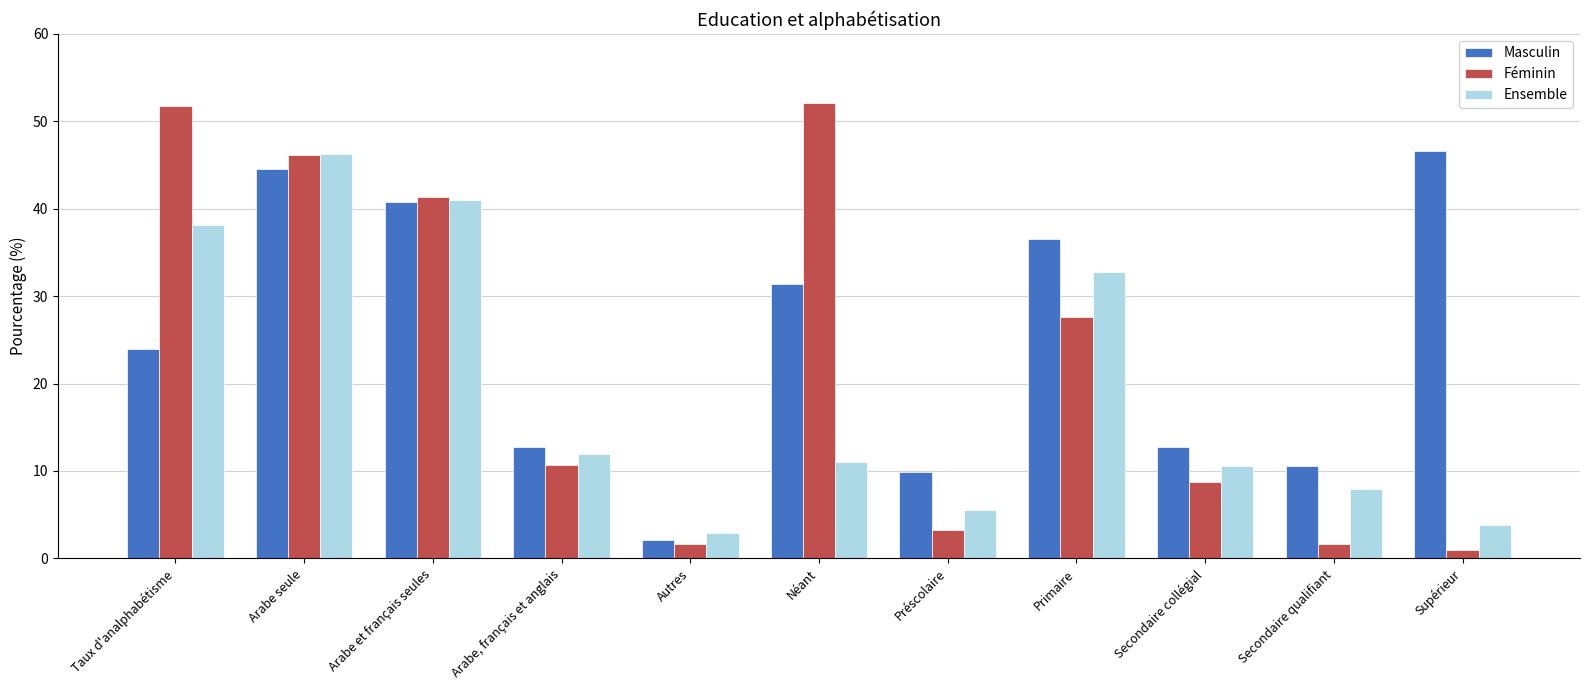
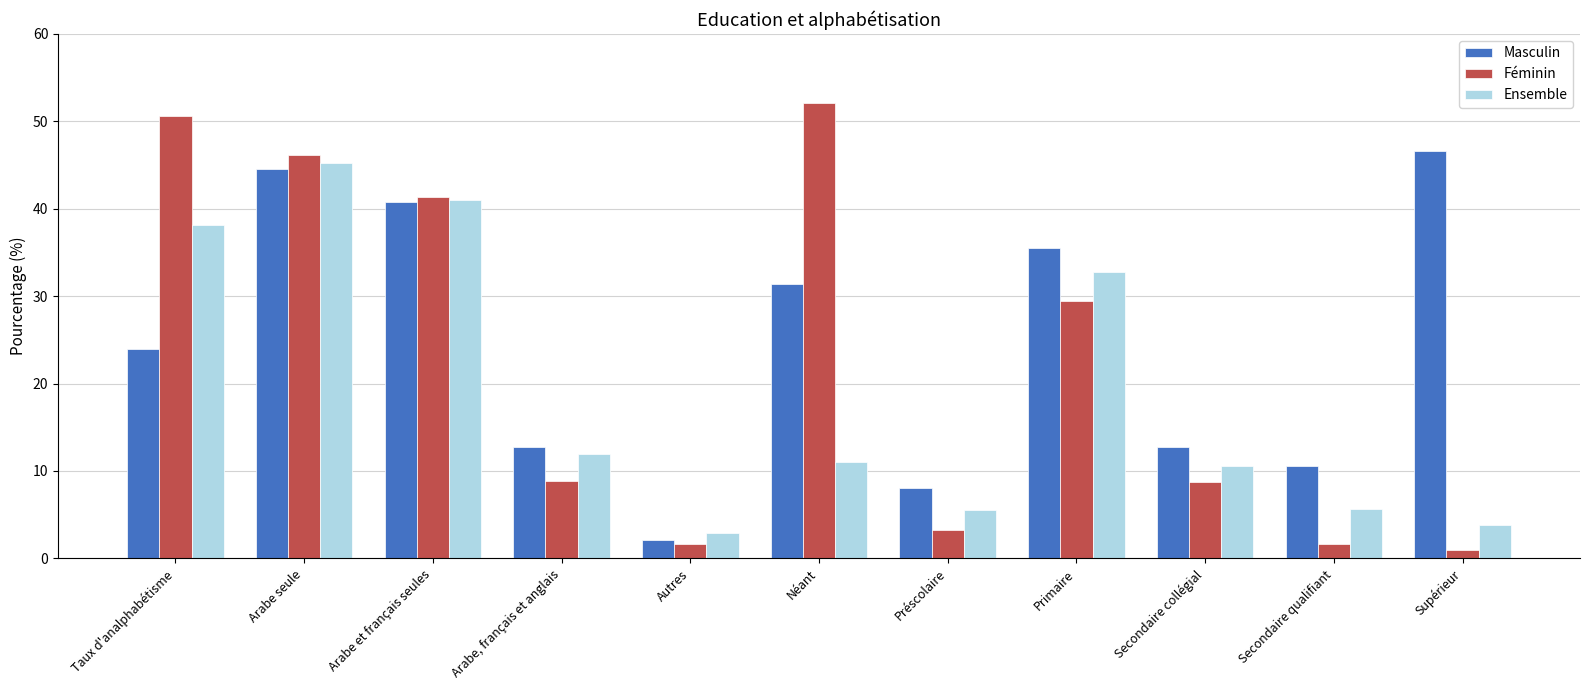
  {
    "Masculin": {
      "Taux d'analphabétisme": 24,
      "Arabe seule": 45,
      "Arabe et français seules": 41,
      "Arabe, français et anglais": 13,
      "Autres": 2,
      "Néant": 31,
-     "Préscolaire": 10,
-     "Primaire": 37,
+     "Préscolaire": 8,
+     "Primaire": 36,
      "Secondaire collégial": 13,
      "Secondaire qualifiant": 11,
      "Supérieur": 47
    },
    "Féminin": {
-     "Taux d'analphabétisme": 52,
+     "Taux d'analphabétisme": 51,
      "Arabe seule": 46,
      "Arabe et français seules": 41,
-     "Arabe, français et anglais": 11,
+     "Arabe, français et anglais": 9,
      "Autres": 2,
      "Néant": 52,
      "Préscolaire": 3,
-     "Primaire": 28,
+     "Primaire": 30,
      "Secondaire collégial": 9,
      "Secondaire qualifiant": 2,
      "Supérieur": 1
    },
    "Ensemble": {
      "Taux d'analphabétisme": 38,
-     "Arabe seule": 46,
+     "Arabe seule": 45,
      "Arabe et français seules": 41,
      "Arabe, français et anglais": 12,
      "Autres": 3,
      "Néant": 11,
      "Préscolaire": 6,
      "Primaire": 33,
      "Secondaire collégial": 11,
-     "Secondaire qualifiant": 8,
+     "Secondaire qualifiant": 6,
      "Supérieur": 4
    }
  }
